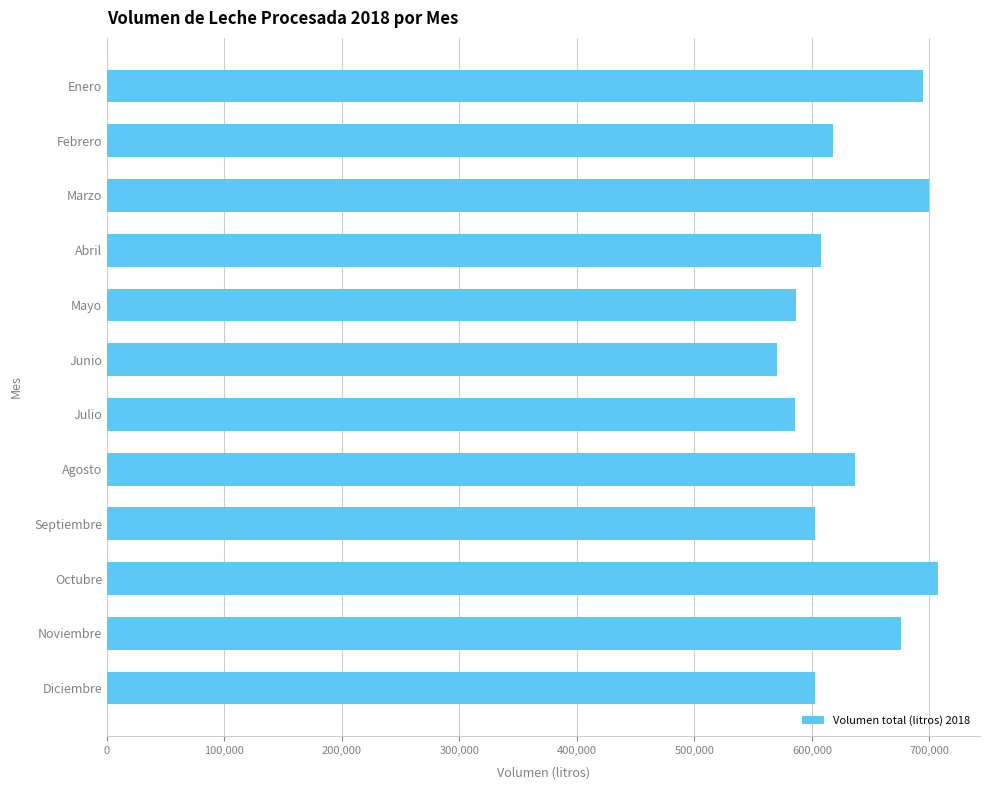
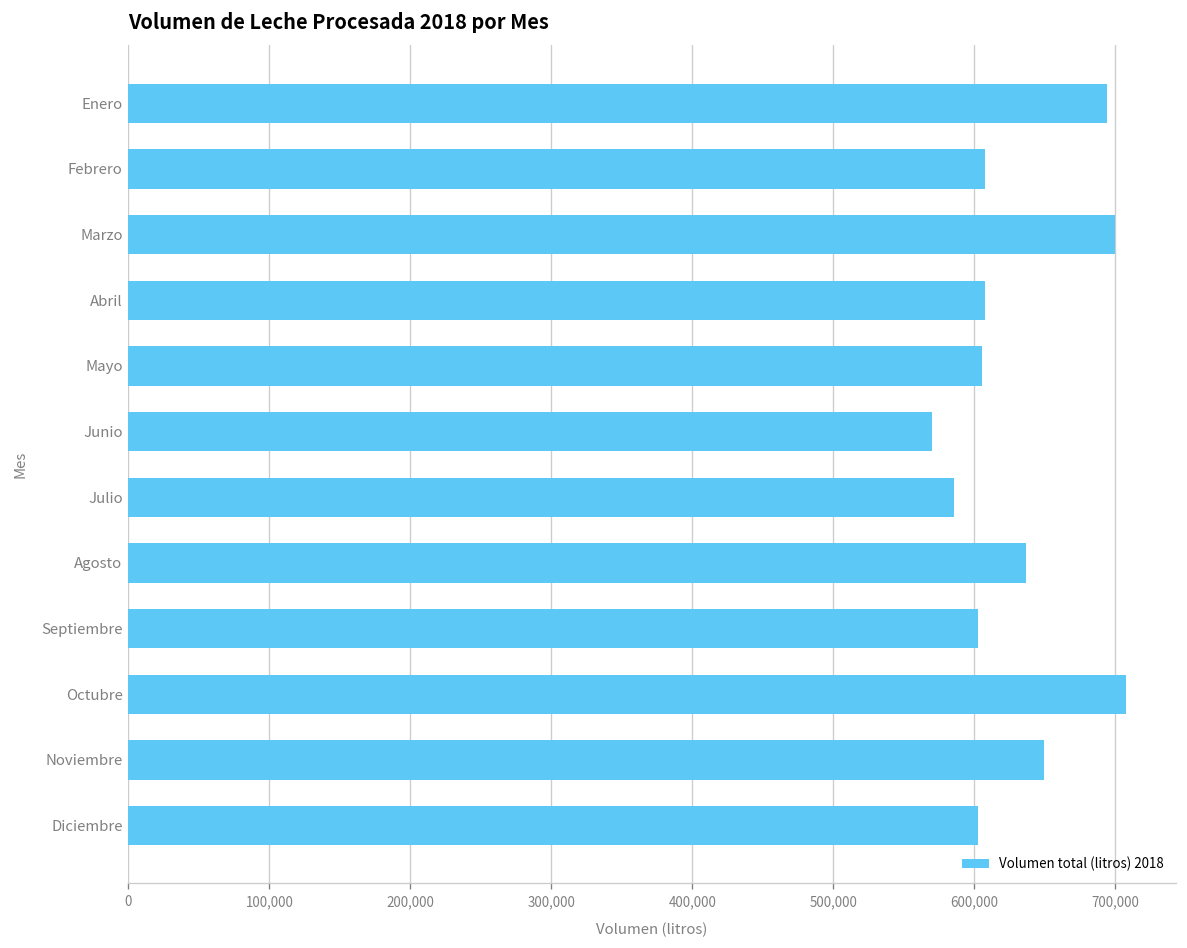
  {
    "Enero": "694,000",
-   "Febrero": "618,000",
+   "Febrero": "608,000",
    "Marzo": "700,000",
    "Abril": "608,000",
-   "Mayo": "586,000",
+   "Mayo": "606,000",
    "Junio": "570,000",
    "Julio": "585,000",
    "Agosto": "637,000",
    "Septiembre": "603,000",
    "Octubre": "708,000",
-   "Noviembre": "676,000",
+   "Noviembre": "649,000",
    "Diciembre": "603,000"
  }
